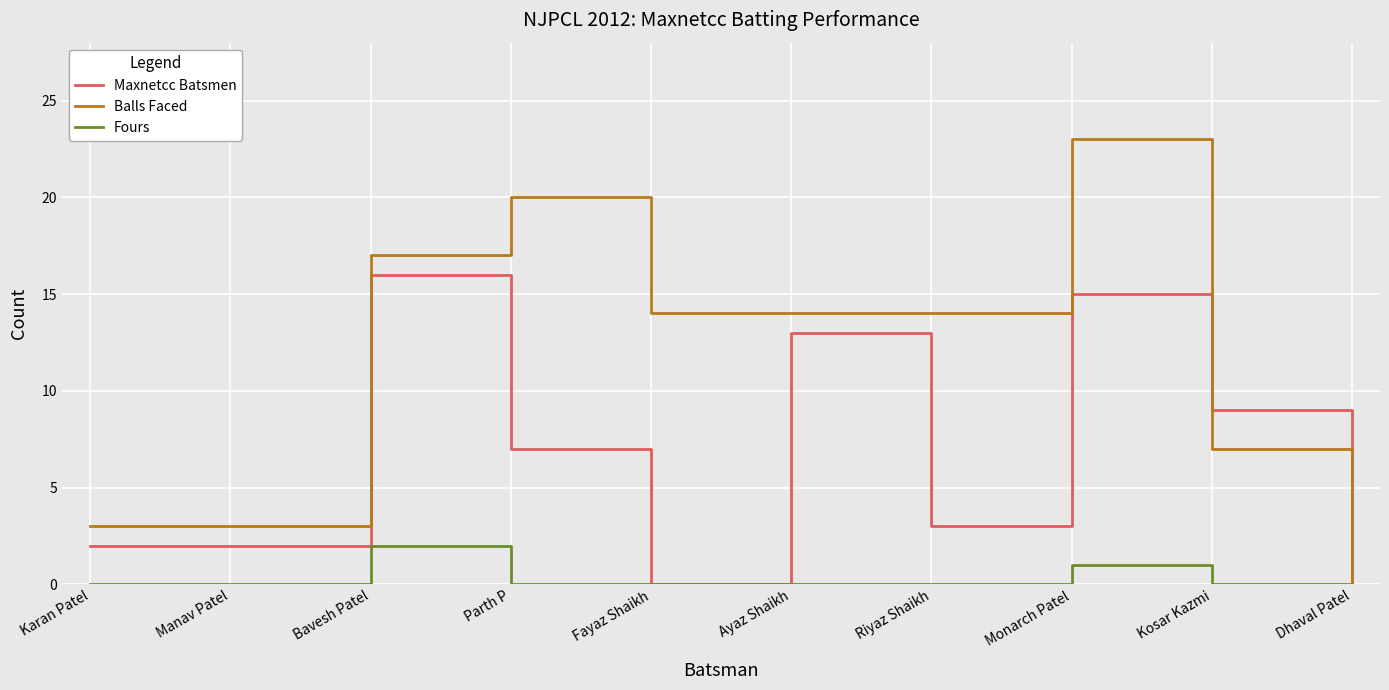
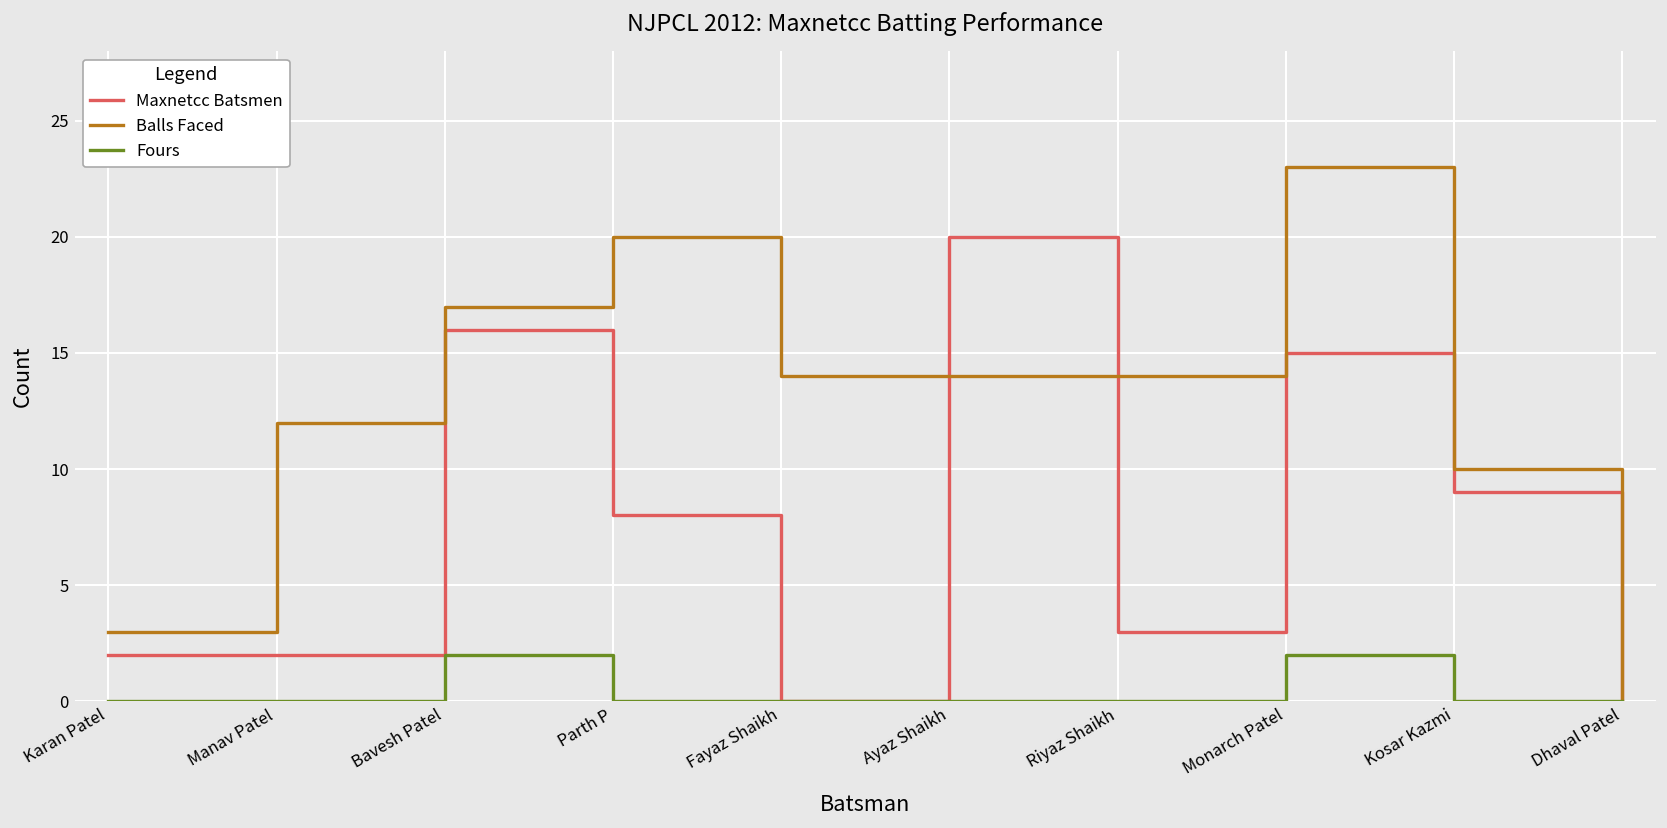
  {
    "Maxnetcc Batsmen": {
      "Karan Patel": 2,
      "Manav Patel": 2,
      "Bavesh Patel": 16,
-     "Parth P": 7,
-     "Ayaz Shaikh": 13,
+     "Parth P": 8,
+     "Ayaz Shaikh": 20,
      "Riyaz Shaikh": 3,
      "Monarch Patel": 15,
      "Kosar Kazmi": 9
    },
    "Balls Faced": {
      "Karan Patel": 3,
-     "Manav Patel": 3,
+     "Manav Patel": 12,
      "Bavesh Patel": 17,
      "Parth P": 20,
      "Fayaz Shaikh": 14,
      "Ayaz Shaikh": 14,
      "Riyaz Shaikh": 14,
      "Monarch Patel": 23,
-     "Kosar Kazmi": 7
+     "Kosar Kazmi": 10
    },
    "Fours": {
      "Karan Patel": 0,
      "Manav Patel": 0,
      "Bavesh Patel": 2,
      "Parth P": 0,
      "Ayaz Shaikh": 0,
      "Riyaz Shaikh": 0,
-     "Monarch Patel": 1,
+     "Monarch Patel": 2,
      "Kosar Kazmi": 0
    }
  }
